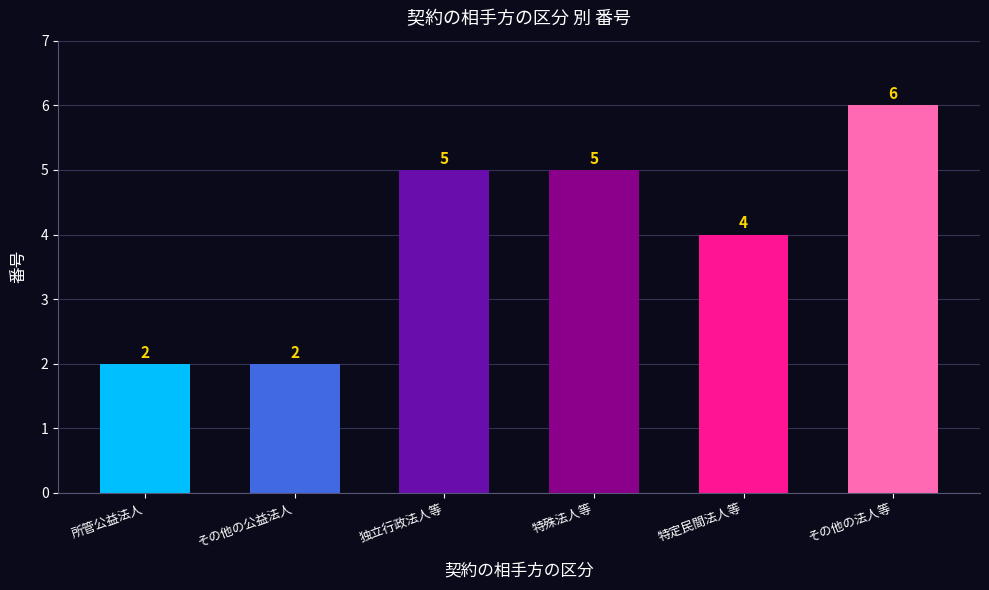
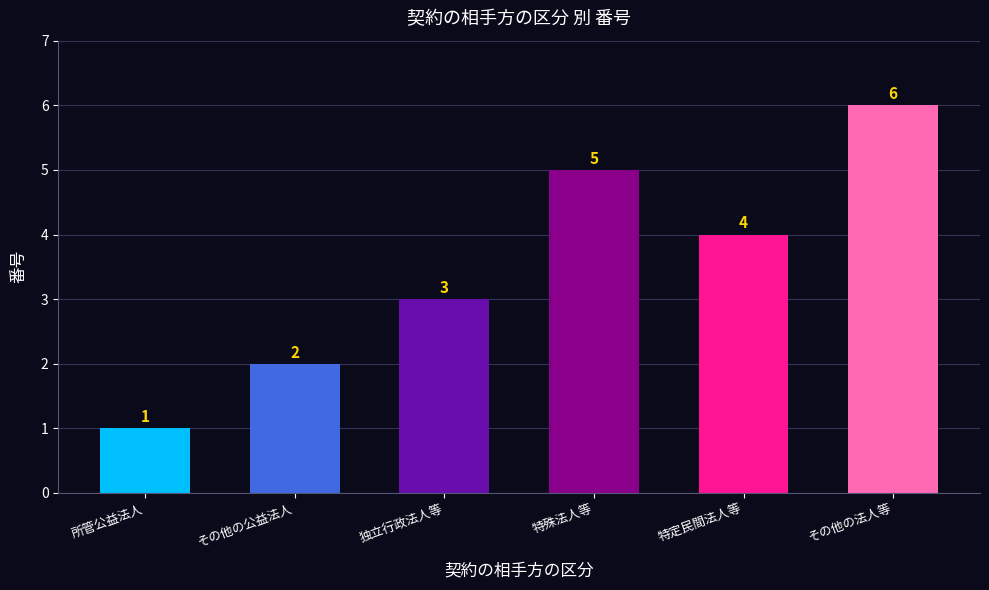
  {
-   "所管公益法人": 2,
+   "所管公益法人": 1,
    "その他の公益法人": 2,
-   "独立行政法人等": 5,
+   "独立行政法人等": 3,
    "特殊法人等": 5,
    "特定民間法人等": 4,
    "その他の法人等": 6
  }
